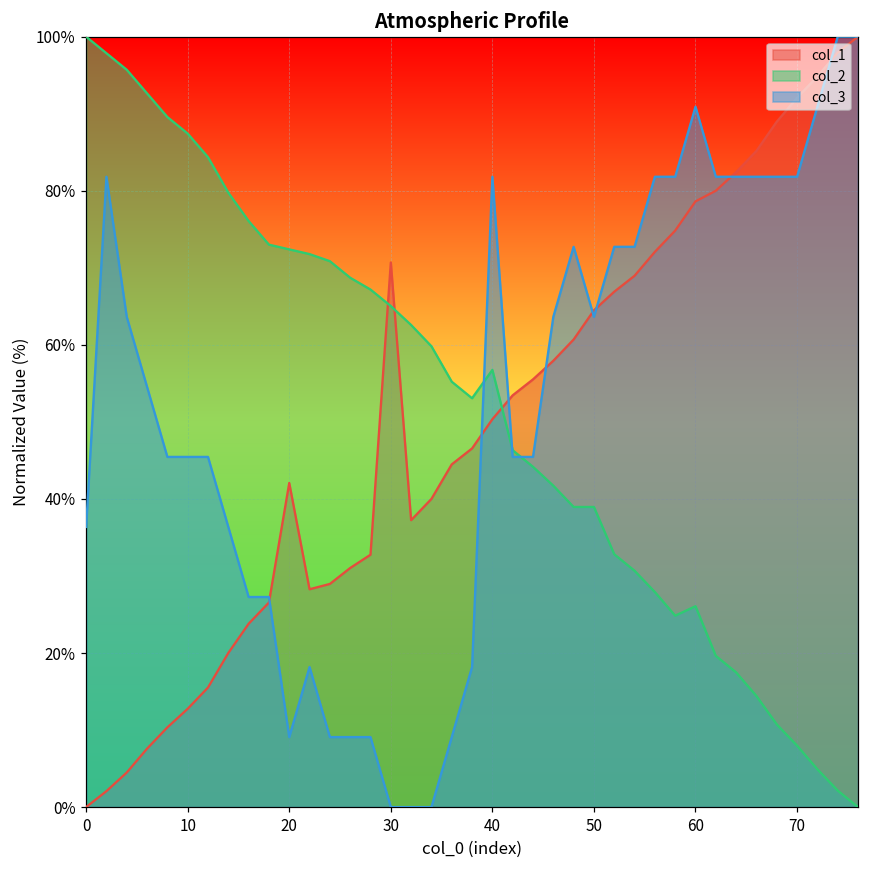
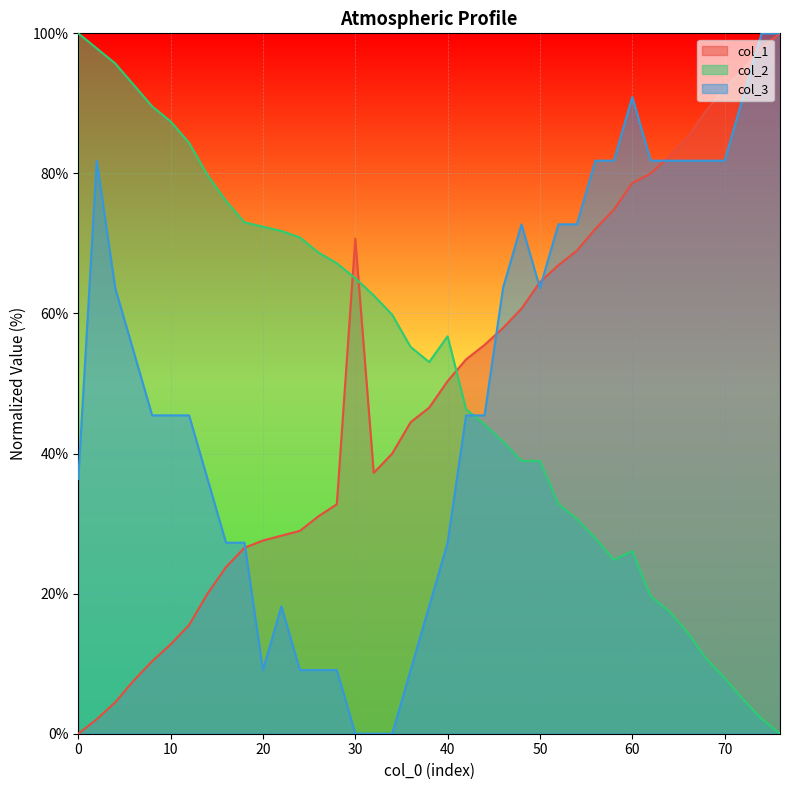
  {
    "col_1": {
      "0": "0%",
      "10": "13%",
-     "20": "42%",
+     "20": "28%",
      "30": "71%",
      "40": "50%",
      "50": "64%",
      "60": "79%"
    },
    "col_2": {
      "0": "100%",
      "10": "87%",
      "20": "72%",
      "30": "65%",
      "40": "57%",
      "50": "39%",
      "60": "26%",
      "70": "8%"
    },
    "col_3": {
      "0": "36%",
      "10": "45%",
      "20": "9%",
      "30": "0%",
-     "40": "82%",
+     "40": "27%",
      "50": "64%",
      "60": "91%",
      "70": "82%"
    }
  }
